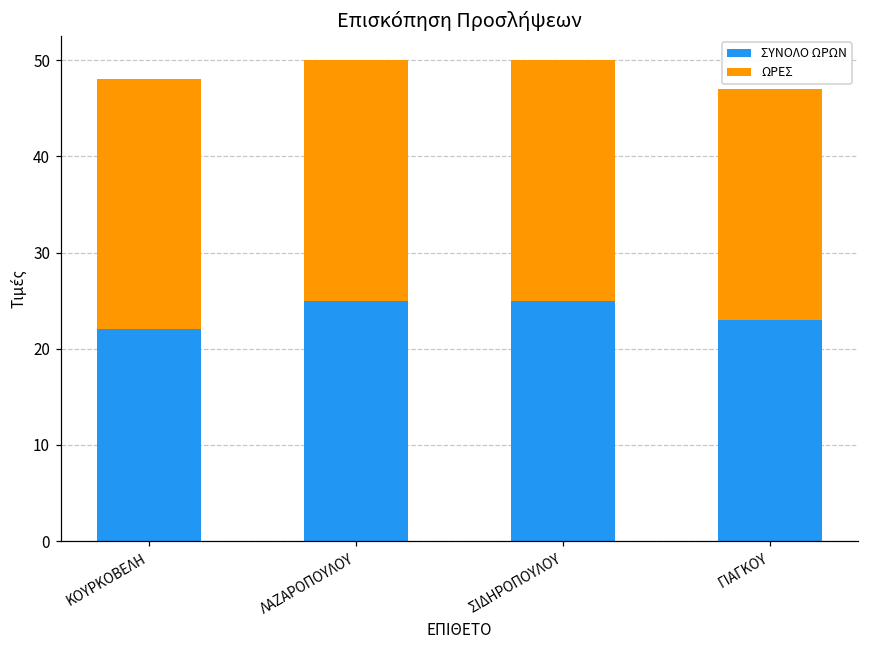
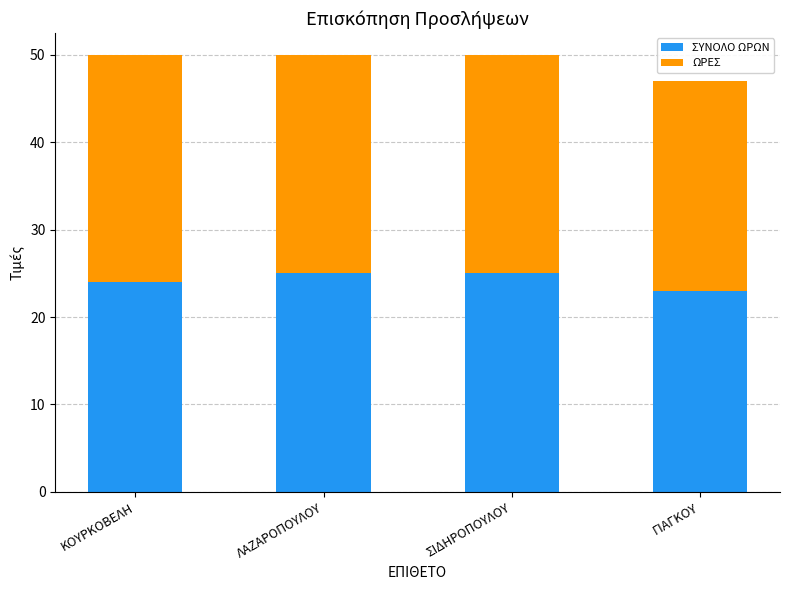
  {
    "ΣΥΝΟΛΟ ΩΡΩΝ": {
-     "ΚΟΥΡΚΟΒΕΛΗ": 22,
+     "ΚΟΥΡΚΟΒΕΛΗ": 24,
      "ΛΑΖΑΡΟΠΟΥΛΟΥ": 25,
      "ΣΙΔΗΡΟΠΟΥΛΟΥ": 25,
      "ΓΙΑΓΚΟΥ": 23
    },
    "ΩΡΕΣ": {
      "ΚΟΥΡΚΟΒΕΛΗ": 26,
      "ΛΑΖΑΡΟΠΟΥΛΟΥ": 25,
      "ΣΙΔΗΡΟΠΟΥΛΟΥ": 25,
      "ΓΙΑΓΚΟΥ": 24
    }
  }
